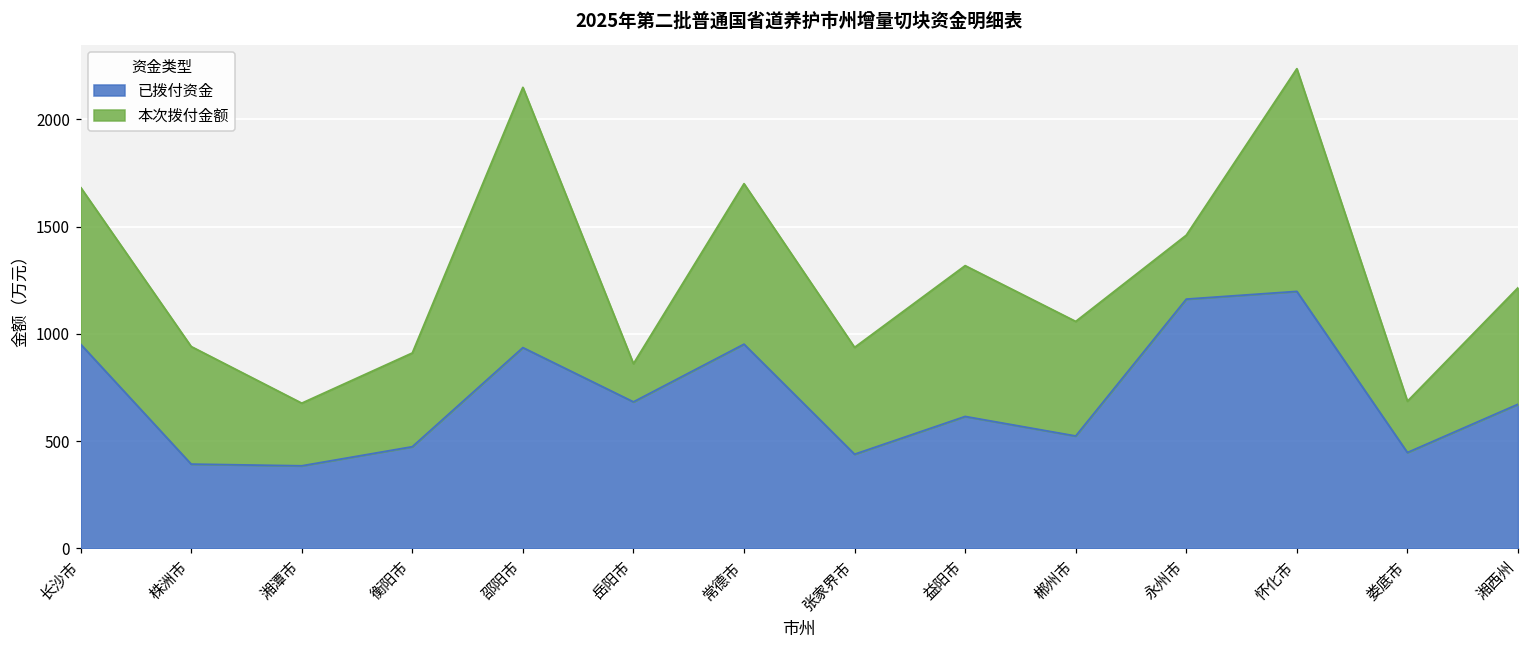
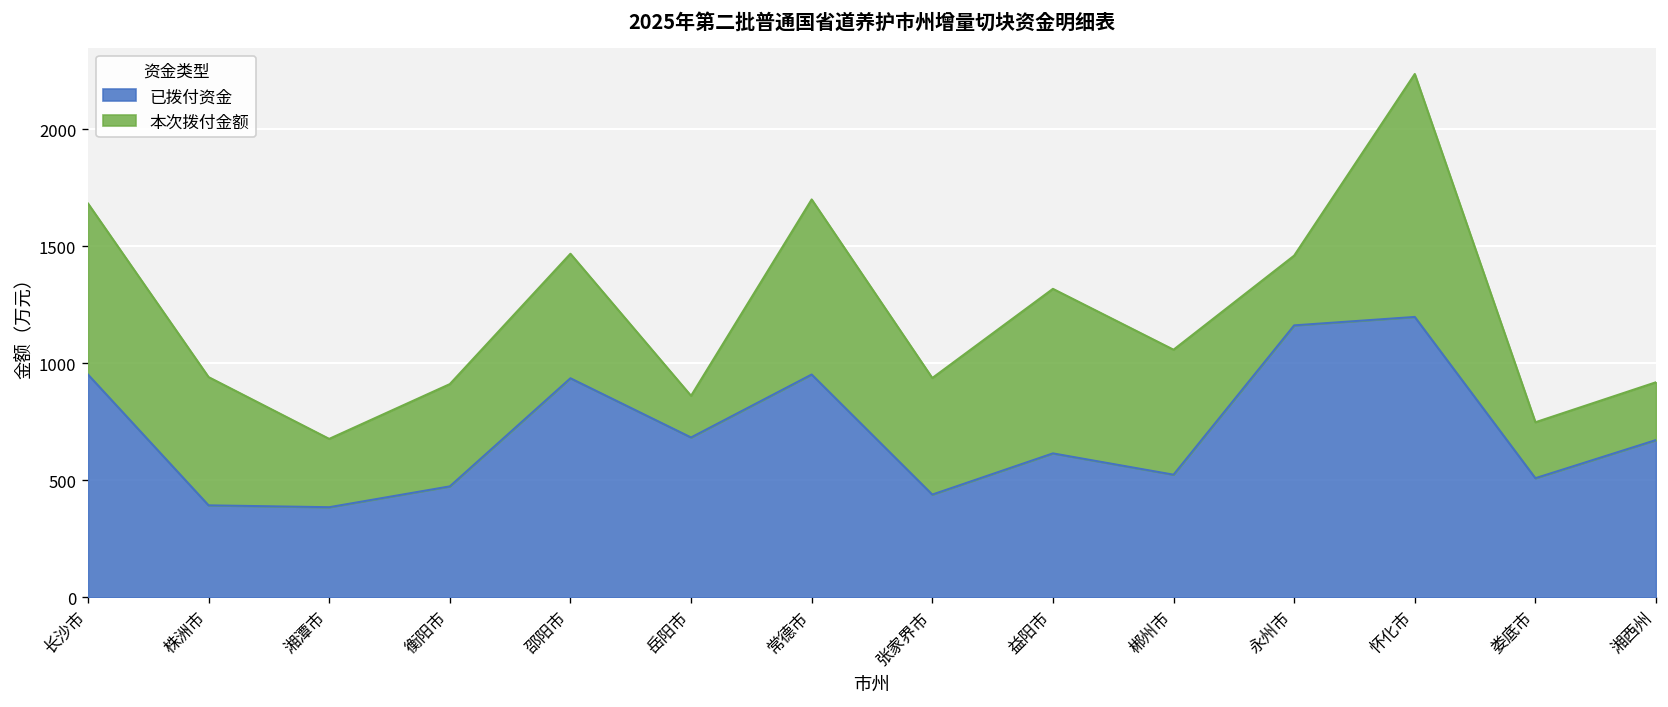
  {
    "已拨付资金": {
      "长沙市": 950,
      "株洲市": 390,
      "湘潭市": 390,
      "衡阳市": 470,
      "邵阳市": 940,
      "岳阳市": 680,
      "常德市": 950,
      "张家界市": 440,
      "益阳市": 620,
      "郴州市": 520,
      "永州市": 1160,
      "怀化市": 1200,
-     "娄底市": 450,
+     "娄底市": 510,
      "湘西州": 670
    },
    "本次拨付金额": {
      "长沙市": 730,
      "株洲市": 550,
      "湘潭市": 290,
      "衡阳市": 440,
-     "邵阳市": 1210,
+     "邵阳市": 530,
      "岳阳市": 180,
      "常德市": 750,
      "张家界市": 500,
      "益阳市": 700,
      "郴州市": 530,
      "永州市": 300,
      "怀化市": 1040,
      "娄底市": 240,
-     "湘西州": 540
+     "湘西州": 250
    }
  }
